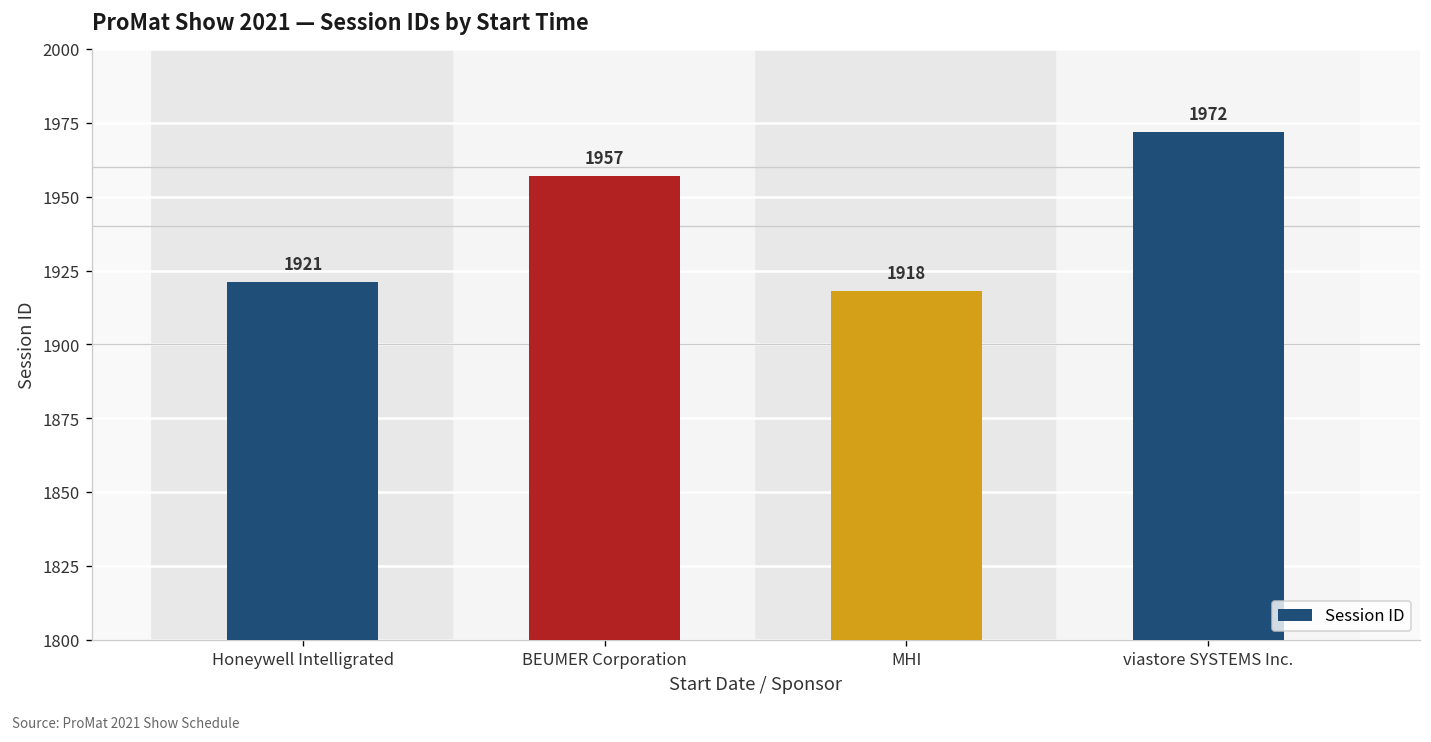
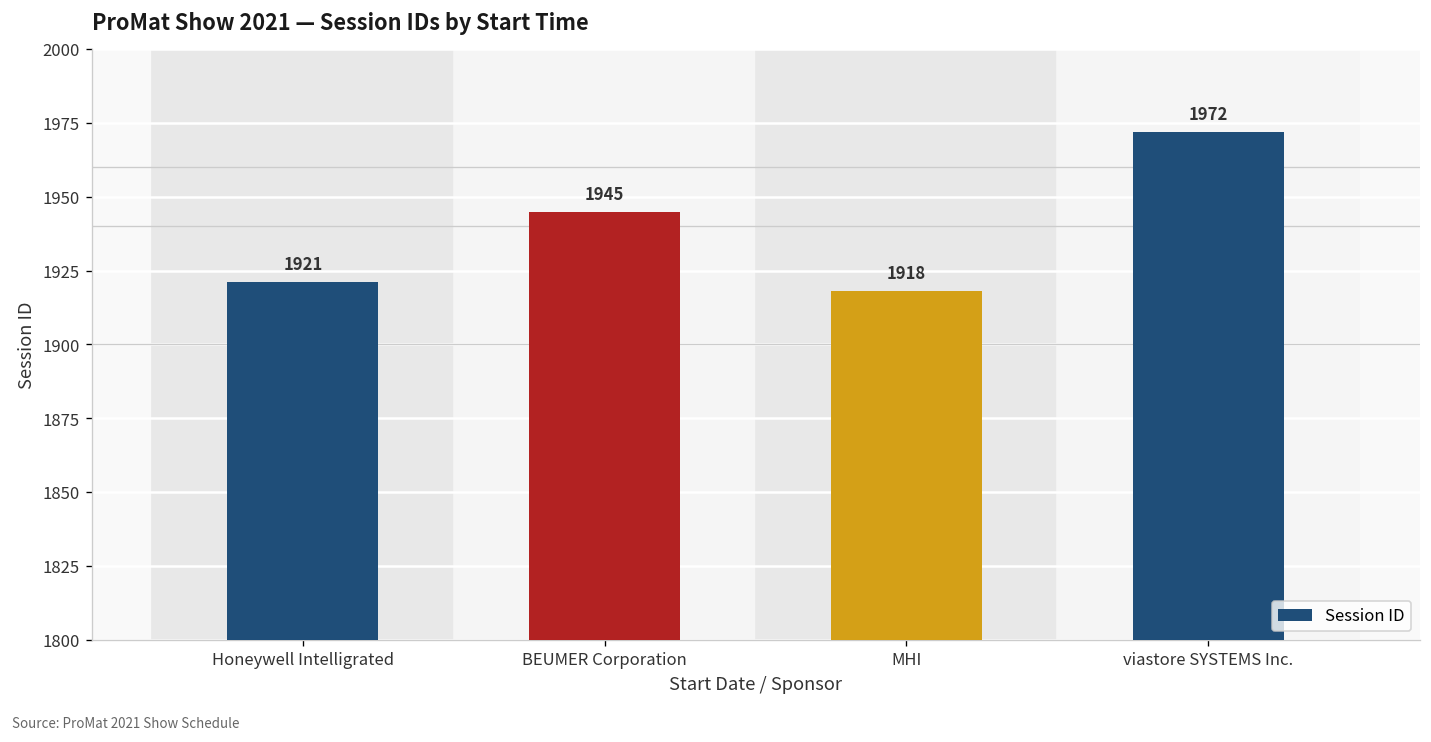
  {
    "Honeywell Intelligrated": 1921,
-   "BEUMER Corporation": 1957,
+   "BEUMER Corporation": 1945,
    "MHI": 1918,
    "viastore SYSTEMS Inc.": 1972
  }
